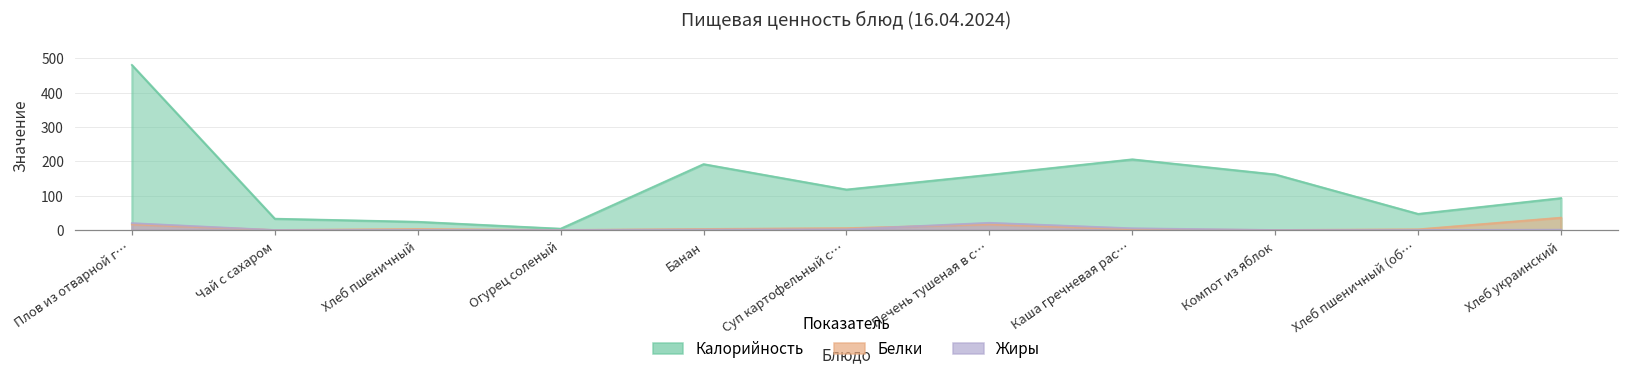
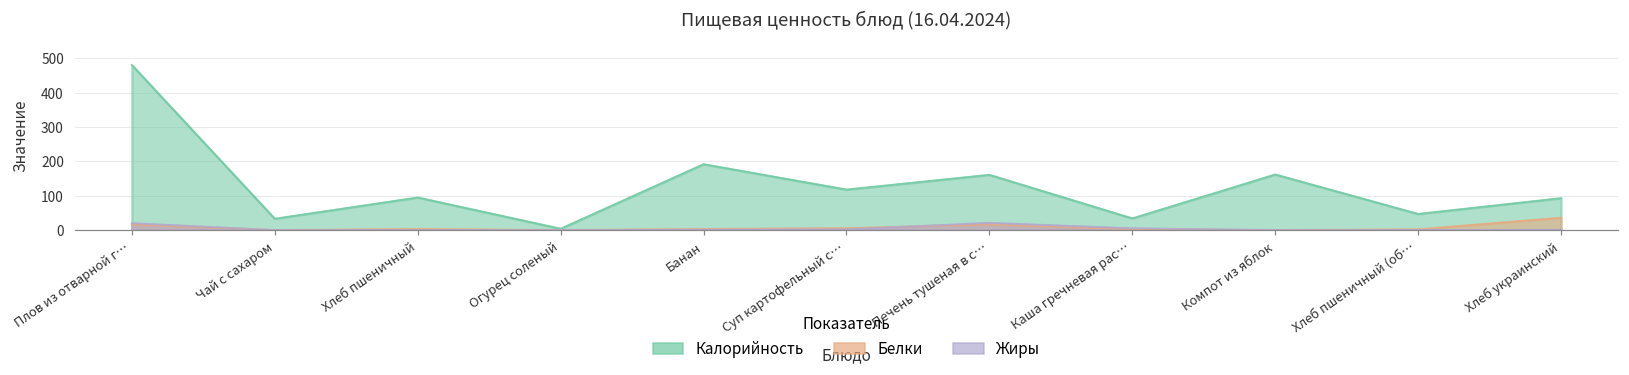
  {
    "Калорийность": {
      "Плов из отварной г…": 480,
      "Чай с сахаром": 30,
-     "Хлеб пшеничный": 20,
+     "Хлеб пшеничный": 100,
      "Банан": 190,
      "Суп картофельный с…": 120,
      "Печень тушеная в с…": 160,
-     "Каша гречневая рас…": 210,
+     "Каша гречневая рас…": 30,
      "Компот из яблок": 160,
      "Хлеб пшеничный (об…": 50,
      "Хлеб украинский": 90
    },
    "Белки": {
      "Хлеб украинский": 40
    },
    "Жиры": {
      "Хлеб украинский": 0
    }
  }
